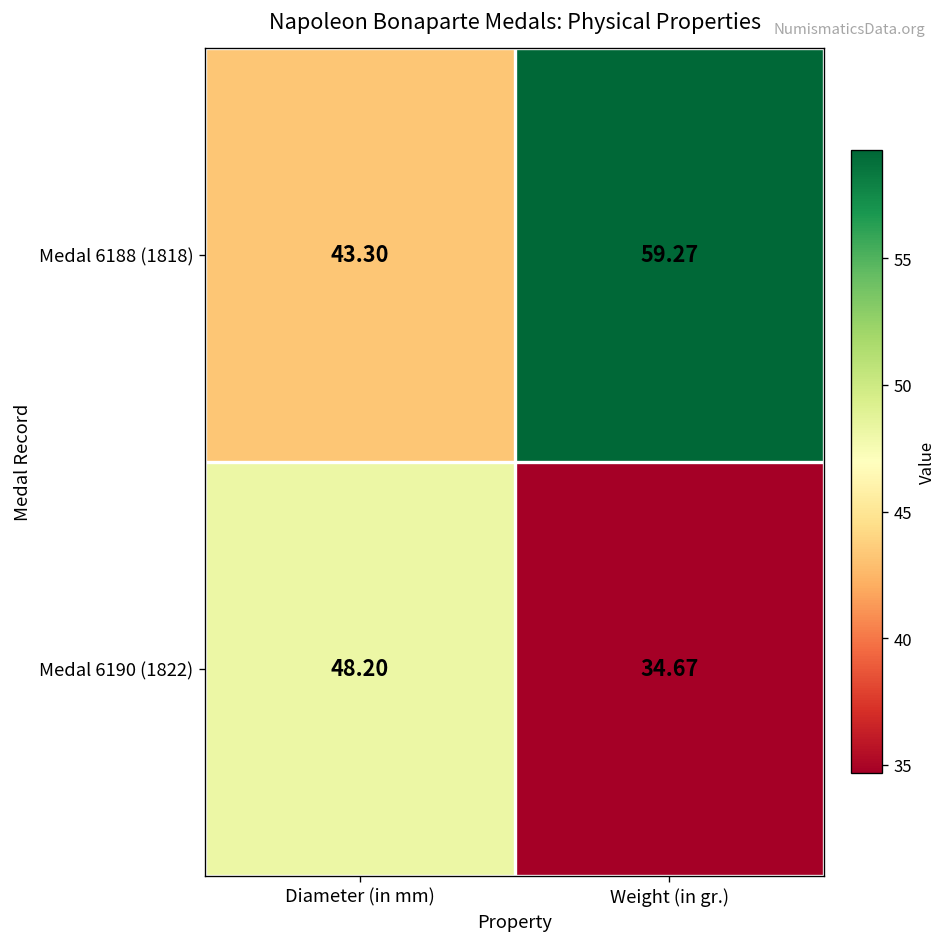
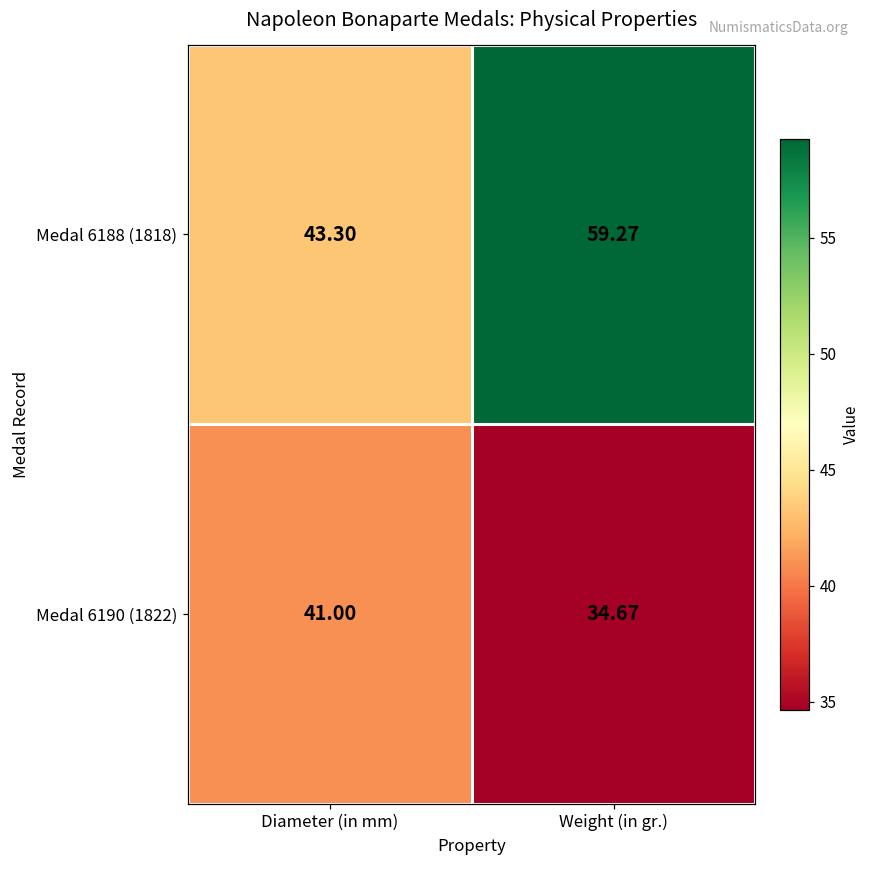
  {
    "Medal 6188 (1818)": {
      "Diameter (in mm)": 43.30,
      "Weight (in gr.)": 59.27
    },
    "Medal 6190 (1822)": {
-     "Diameter (in mm)": 48.20,
+     "Diameter (in mm)": 41.00,
      "Weight (in gr.)": 34.67
    }
  }
